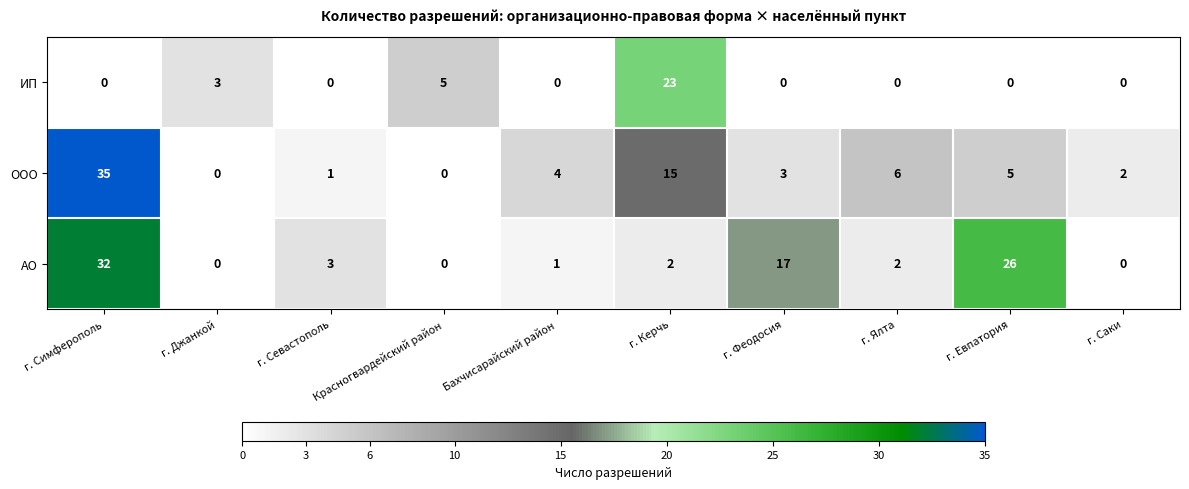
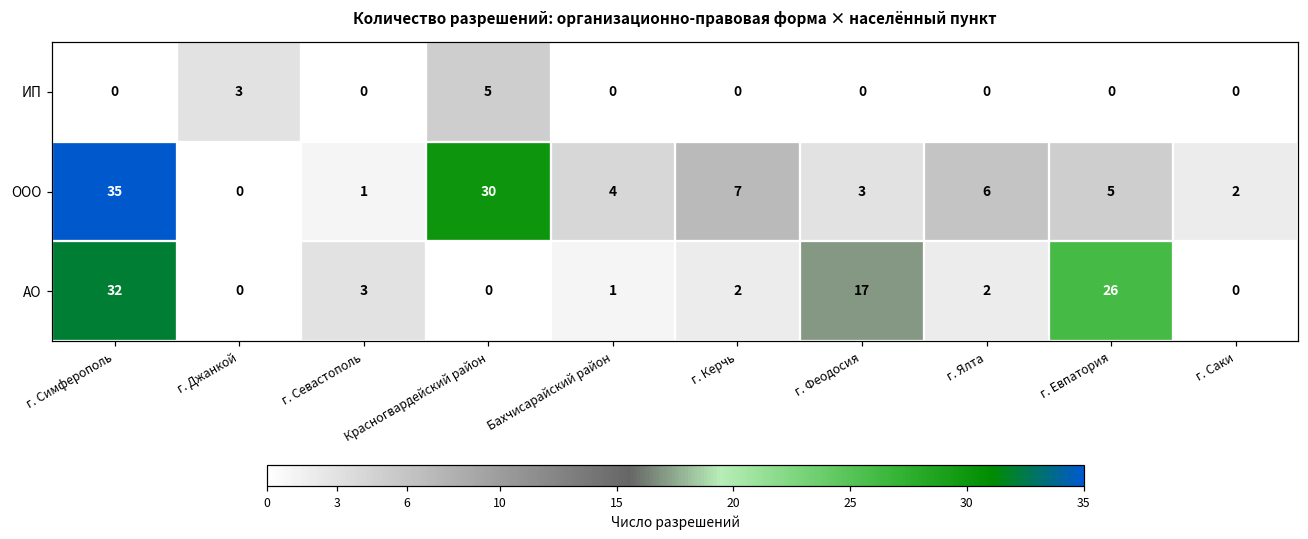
  {
    "ИП": {
      "г. Симферополь": 0,
      "г. Джанкой": 3,
      "г. Севастополь": 0,
      "Красногвардейский район": 5,
      "Бахчисарайский район": 0,
-     "г. Керчь": 23,
+     "г. Керчь": 0,
      "г. Феодосия": 0,
      "г. Ялта": 0,
      "г. Евпатория": 0,
      "г. Саки": 0
    },
    "ООО": {
      "г. Симферополь": 35,
      "г. Джанкой": 0,
      "г. Севастополь": 1,
-     "Красногвардейский район": 0,
+     "Красногвардейский район": 30,
      "Бахчисарайский район": 4,
-     "г. Керчь": 15,
+     "г. Керчь": 7,
      "г. Феодосия": 3,
      "г. Ялта": 6,
      "г. Евпатория": 5,
      "г. Саки": 2
    },
    "АО": {
      "г. Симферополь": 32,
      "г. Джанкой": 0,
      "г. Севастополь": 3,
      "Красногвардейский район": 0,
      "Бахчисарайский район": 1,
      "г. Керчь": 2,
      "г. Феодосия": 17,
      "г. Ялта": 2,
      "г. Евпатория": 26,
      "г. Саки": 0
    }
  }
